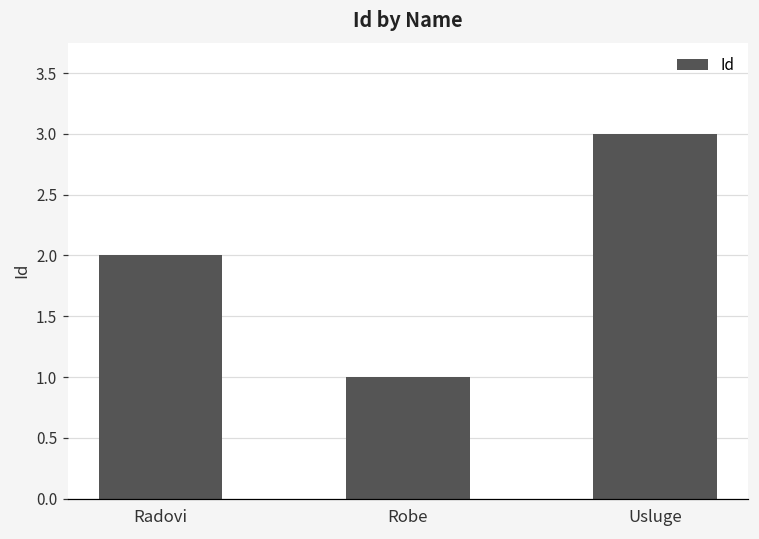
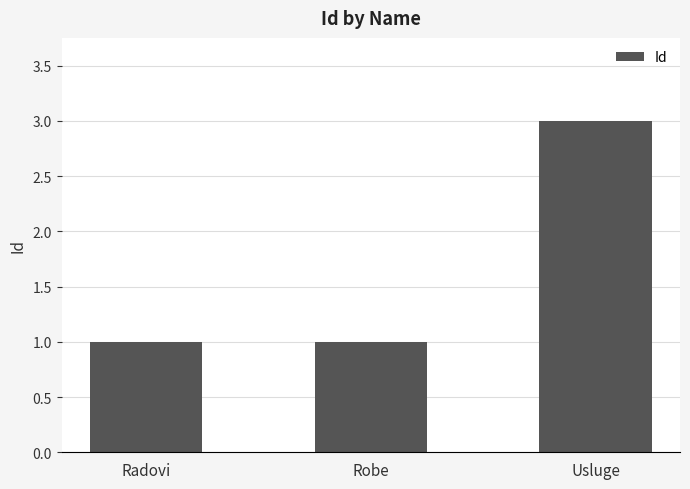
  {
-   "Radovi": 2,
+   "Radovi": 1,
    "Robe": 1,
    "Usluge": 3
  }
